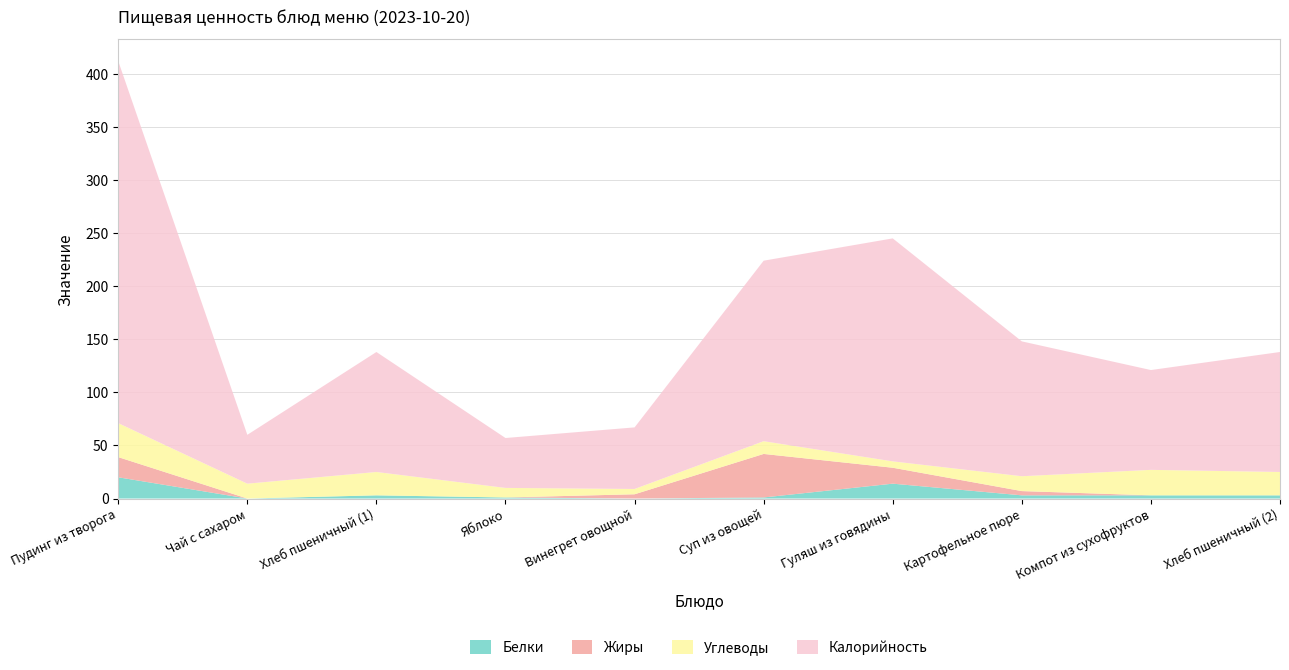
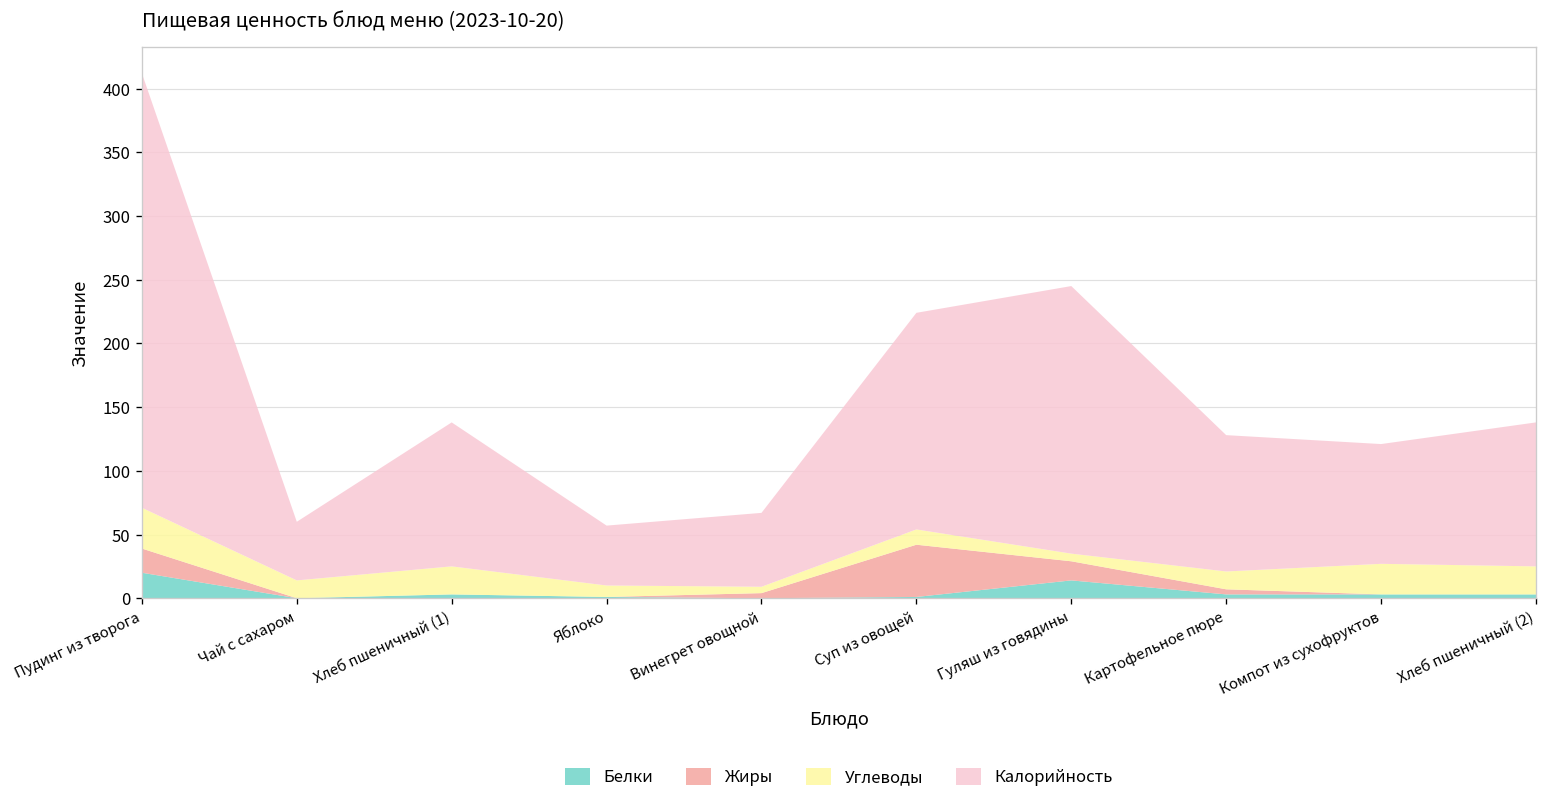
  {
    "Белки": {
      "Пудинг из творога": 20,
      "Винегрет овощной": 0,
      "Гуляш из говядины": 14,
      "Картофельное пюре": 3
    },
    "Жиры": {
      "Пудинг из творога": 19,
      "Винегрет овощной": 4,
      "Суп из овощей": 41,
      "Гуляш из говядины": 15,
      "Картофельное пюре": 4
    },
    "Углеводы": {
      "Пудинг из творога": 32,
      "Чай с сахаром": 14,
      "Хлеб пшеничный (1)": 22,
      "Яблоко": 9,
      "Винегрет овощной": 5,
      "Суп из овощей": 12,
      "Гуляш из говядины": 6,
      "Картофельное пюре": 14,
      "Компот из сухофруктов": 24,
      "Хлеб пшеничный (2)": 22
    },
    "Калорийность": {
      "Пудинг из творога": 341,
      "Чай с сахаром": 46,
      "Хлеб пшеничный (1)": 113,
      "Яблоко": 47,
      "Винегрет овощной": 58,
      "Суп из овощей": 170,
      "Гуляш из говядины": 210,
-     "Картофельное пюре": 127,
+     "Картофельное пюре": 107,
      "Компот из сухофруктов": 94,
      "Хлеб пшеничный (2)": 113
    }
  }
